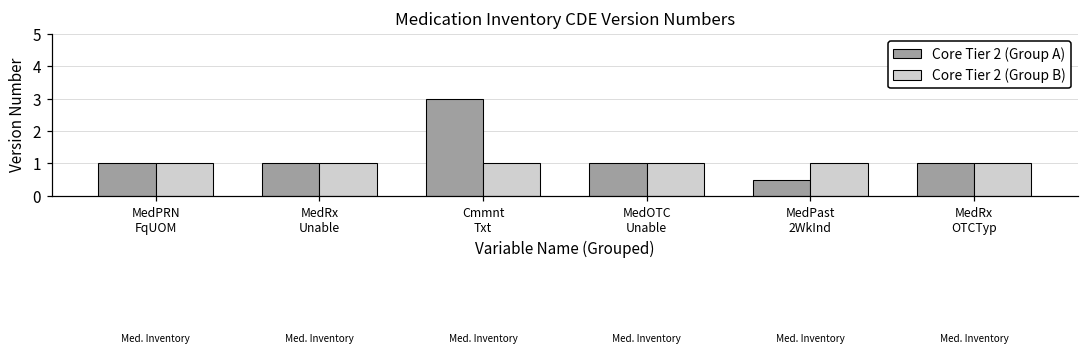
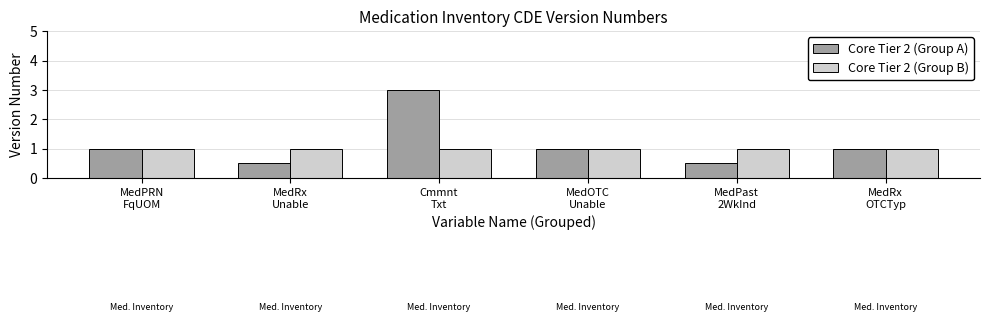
  {
    "Core Tier 2 (Group A)": {
      "MedPRN FqUOM": 1.0,
-     "MedRx Unable": 1.0,
+     "MedRx Unable": 0.5,
      "Cmmnt Txt": 3.0,
      "MedOTC Unable": 1.0,
      "MedPast 2WkInd": 0.5,
      "MedRx OTCTyp": 1.0
    },
    "Core Tier 2 (Group B)": {
      "MedPRN FqUOM": 1.0,
      "MedRx Unable": 1.0,
      "Cmmnt Txt": 1.0,
      "MedOTC Unable": 1.0,
      "MedPast 2WkInd": 1.0,
      "MedRx OTCTyp": 1.0
    }
  }
